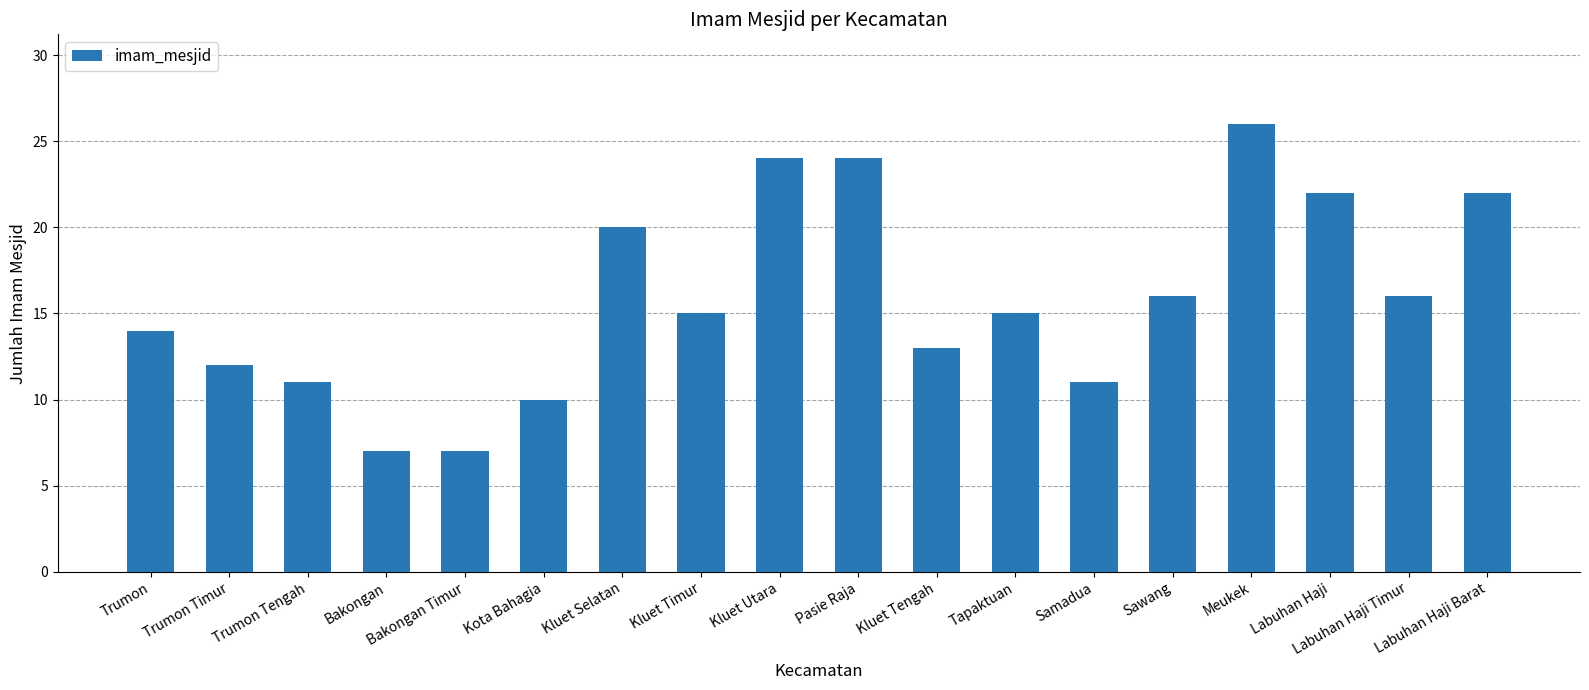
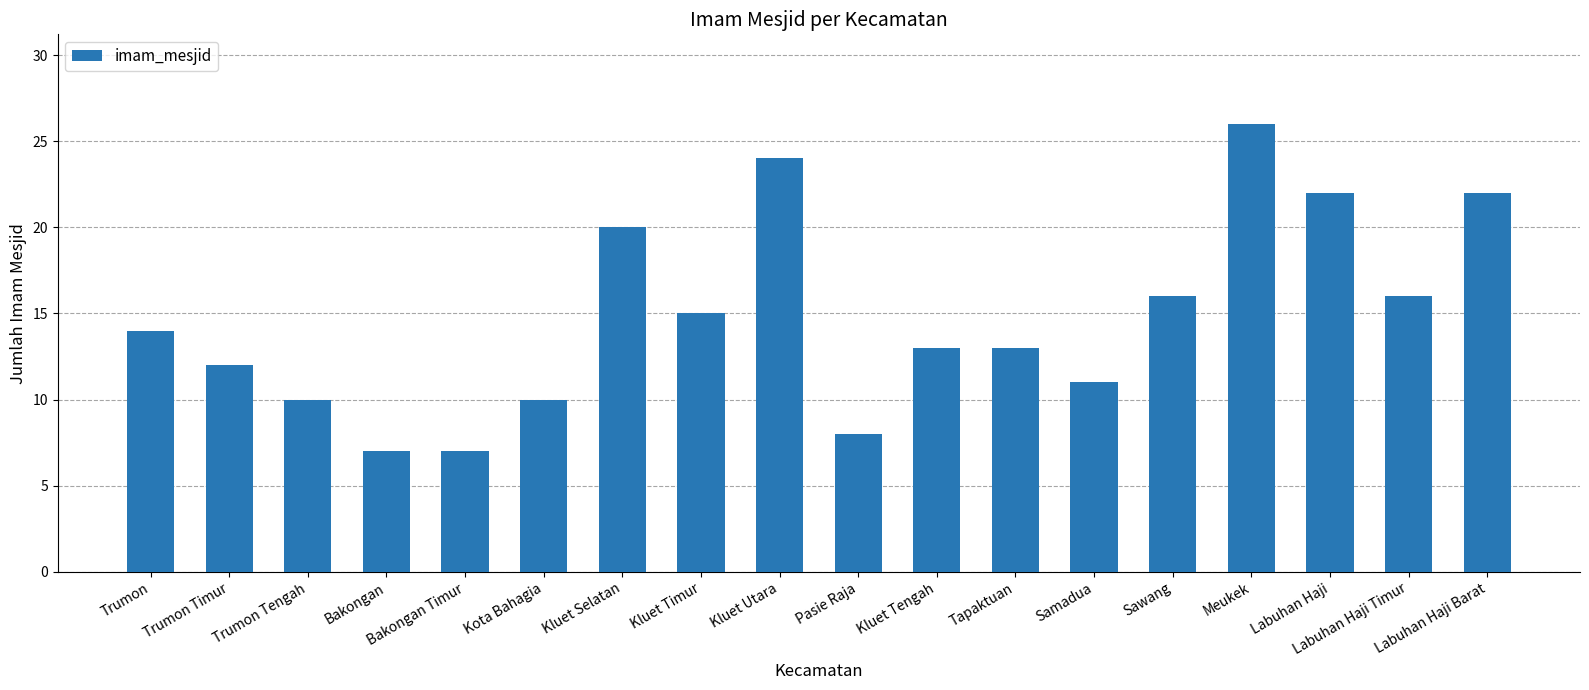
  {
    "Trumon": 14,
    "Trumon Timur": 12,
-   "Trumon Tengah": 11,
+   "Trumon Tengah": 10,
    "Bakongan": 7,
    "Bakongan Timur": 7,
    "Kota Bahagia": 10,
    "Kluet Selatan": 20,
    "Kluet Timur": 15,
    "Kluet Utara": 24,
-   "Pasie Raja": 24,
+   "Pasie Raja": 8,
    "Kluet Tengah": 13,
-   "Tapaktuan": 15,
+   "Tapaktuan": 13,
    "Samadua": 11,
    "Sawang": 16,
    "Meukek": 26,
    "Labuhan Haji": 22,
    "Labuhan Haji Timur": 16,
    "Labuhan Haji Barat": 22
  }
